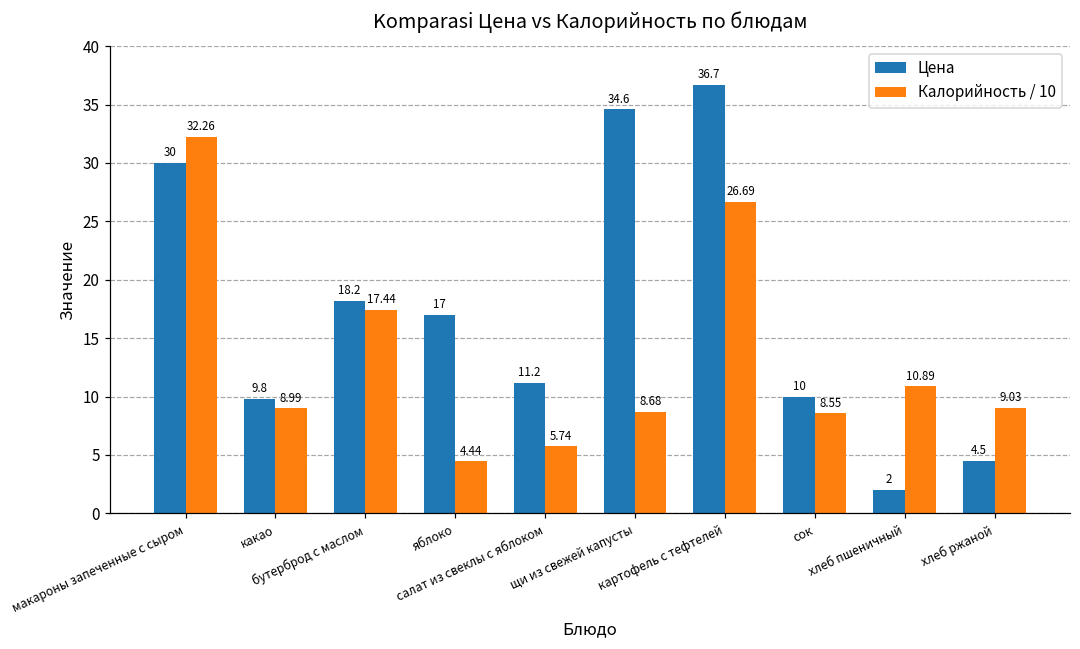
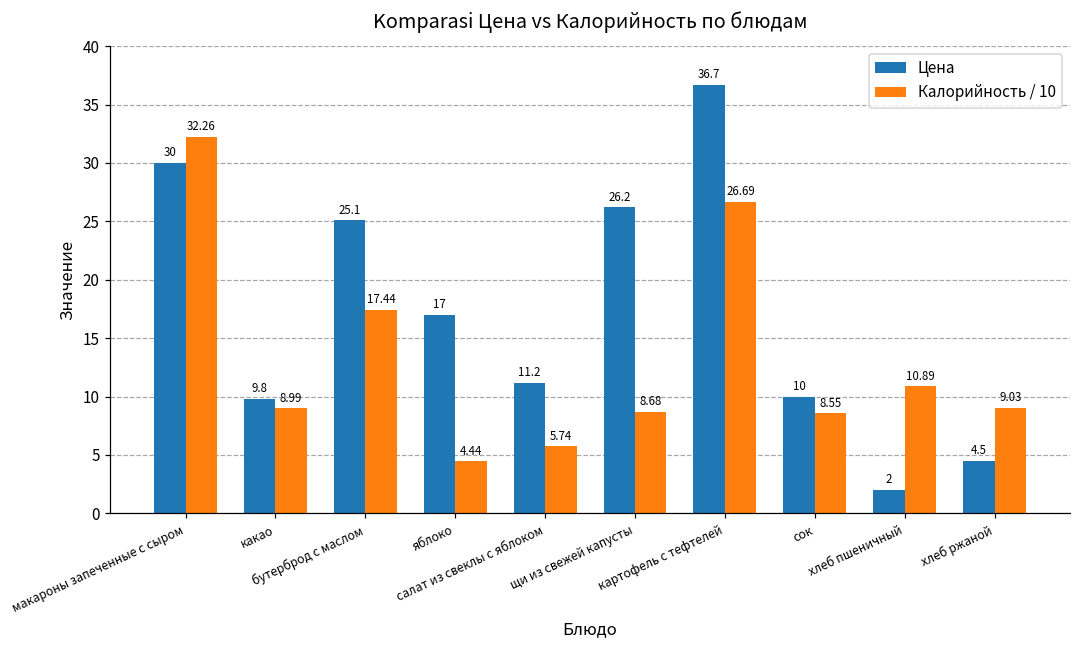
  {
    "Цена": {
      "макароны запеченные с сыром": 30,
      "какао": 9.8,
-     "бутерброд с маслом": 18.2,
+     "бутерброд с маслом": 25.1,
      "яблоко": 17,
      "салат из свеклы с яблоком": 11.2,
-     "щи из свежей капусты": 34.6,
+     "щи из свежей капусты": 26.2,
      "картофель с тефтелей": 36.7,
      "сок": 10,
      "хлеб пшеничный": 2,
      "хлеб ржаной": 4.5
    },
    "Калорийность / 10": {
      "макароны запеченные с сыром": 32.26,
      "какао": 8.99,
      "бутерброд с маслом": 17.44,
      "яблоко": 4.44,
      "салат из свеклы с яблоком": 5.74,
      "щи из свежей капусты": 8.68,
      "картофель с тефтелей": 26.69,
      "сок": 8.55,
      "хлеб пшеничный": 10.89,
      "хлеб ржаной": 9.03
    }
  }
